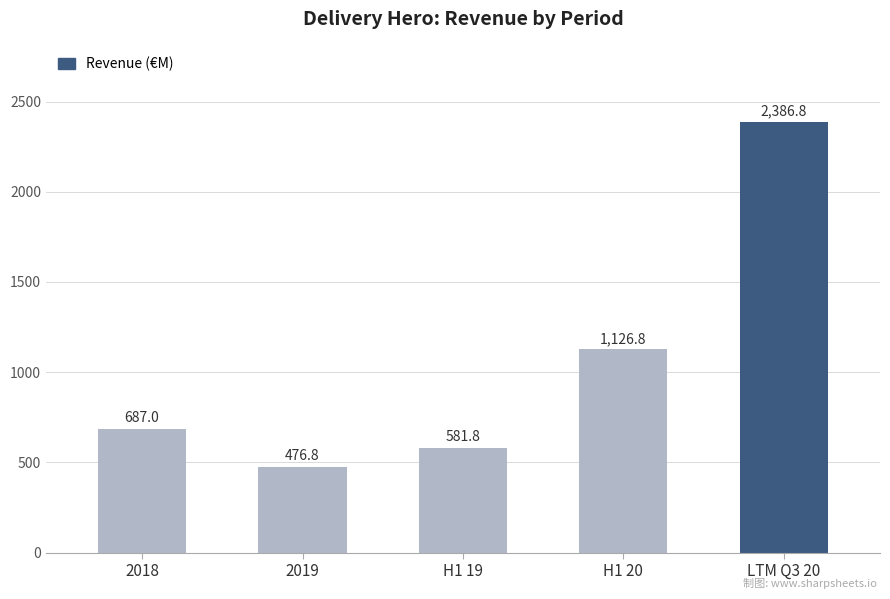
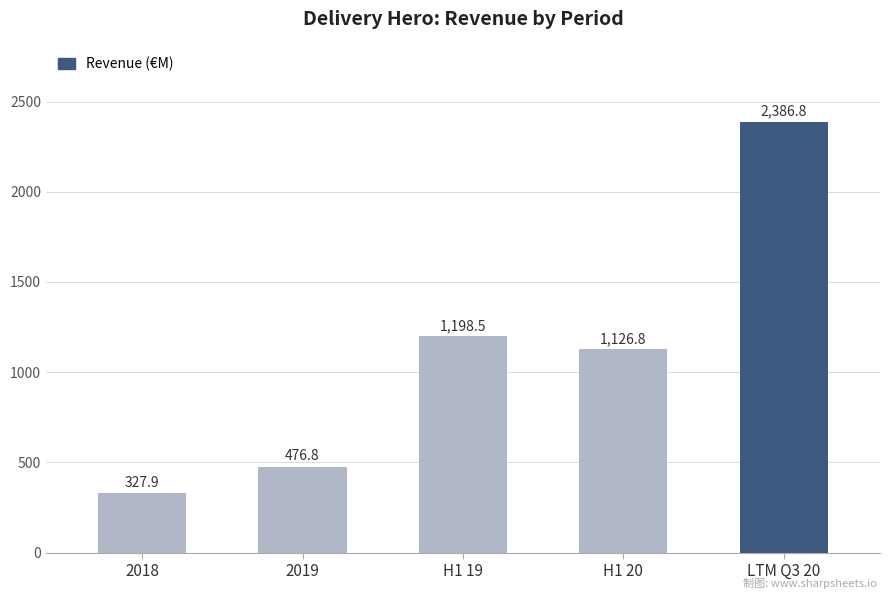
  {
-   "2018": "687.0",
+   "2018": "327.9",
    "2019": "476.8",
-   "H1 19": "581.8",
+   "H1 19": "1,198.5",
    "H1 20": "1,126.8",
    "LTM Q3 20": "2,386.8"
  }
